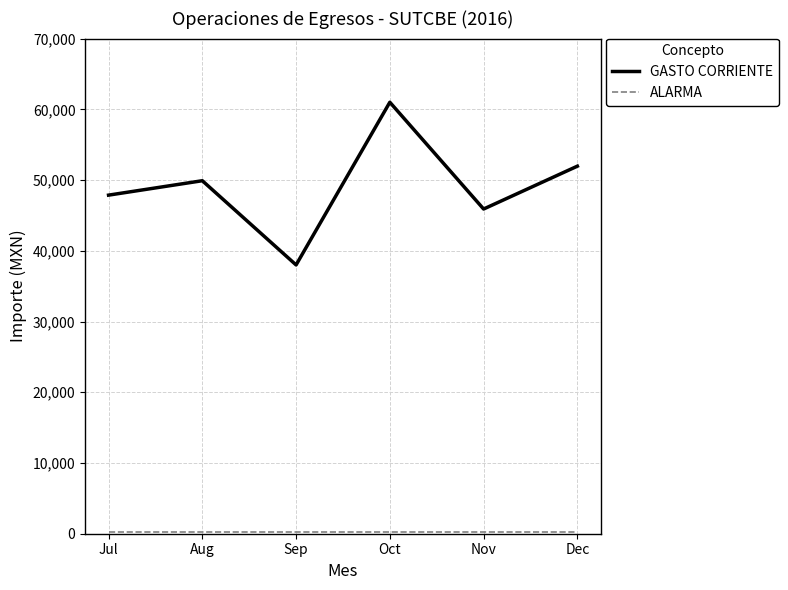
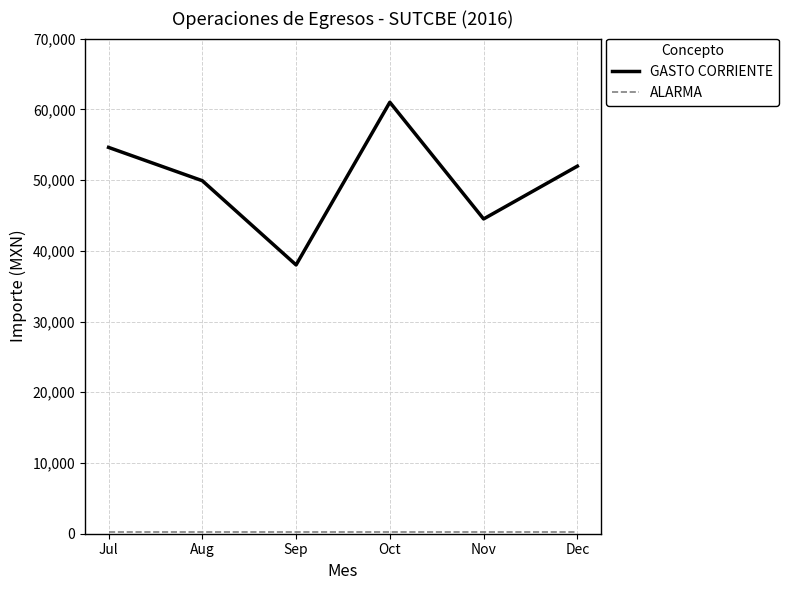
  {
    "GASTO CORRIENTE": {
-     "Jul": "48,000",
+     "Jul": "55,000",
      "Aug": "50,000",
      "Sep": "38,000",
      "Oct": "61,000",
-     "Nov": "46,000",
+     "Nov": "45,000",
      "Dec": "52,000"
    },
    "ALARMA": {
      "Jul": "0",
      "Aug": "0",
      "Sep": "0",
      "Oct": "0",
      "Nov": "0",
      "Dec": "0"
    }
  }
